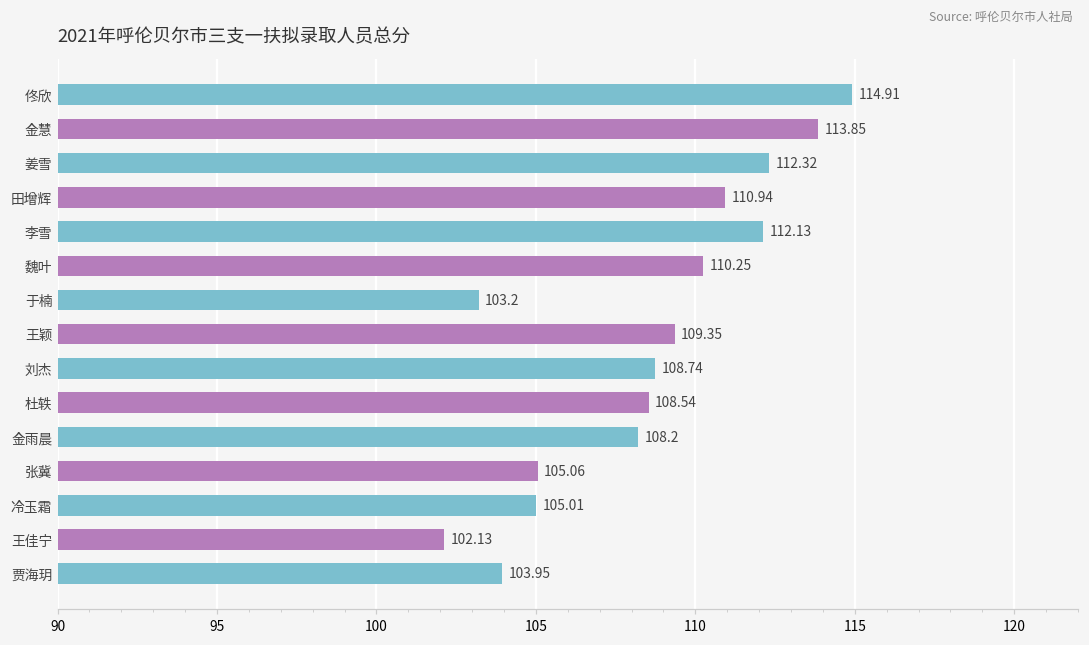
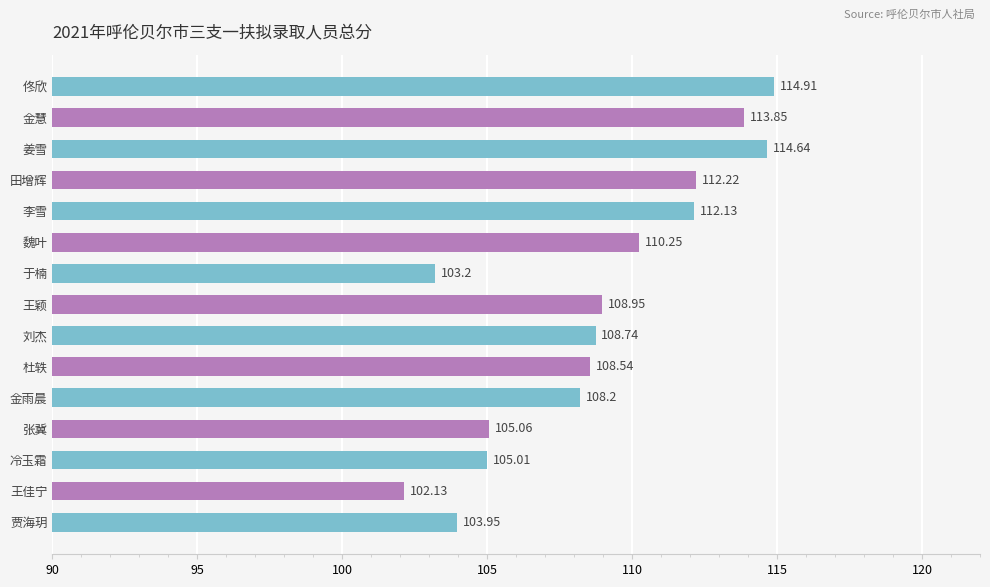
  {
    "佟欣": 114.91,
    "金慧": 113.85,
-   "姜雪": 112.32,
-   "田增辉": 110.94,
+   "姜雪": 114.64,
+   "田增辉": 112.22,
    "李雪": 112.13,
    "魏叶": 110.25,
    "于楠": 103.2,
-   "王颖": 109.35,
+   "王颖": 108.95,
    "刘杰": 108.74,
    "杜轶": 108.54,
    "金雨晨": 108.2,
    "张冀": 105.06,
    "冷玉霜": 105.01,
    "王佳宁": 102.13,
    "贾海玥": 103.95
  }
